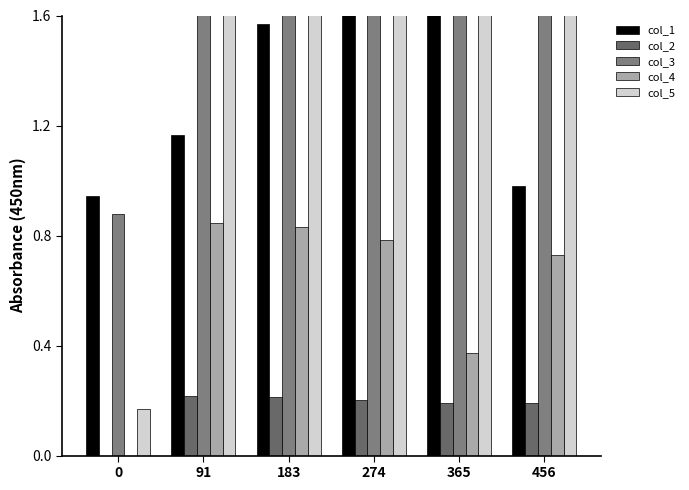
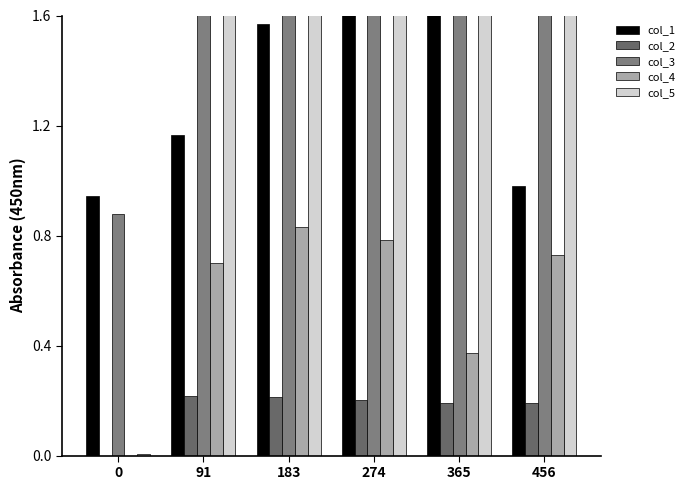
  {
    "col_1": {
      "0": 0.94,
      "91": 1.17,
      "183": 1.57,
      "456": 0.98
    },
    "col_4": {
      "0": 0.00,
-     "91": 0.85,
+     "91": 0.70,
      "183": 0.83,
      "274": 0.78,
      "365": 0.37,
      "456": 0.73
    },
    "col_5": {
-     "0": 0.17
+     "0": 0.00
    }
  }
